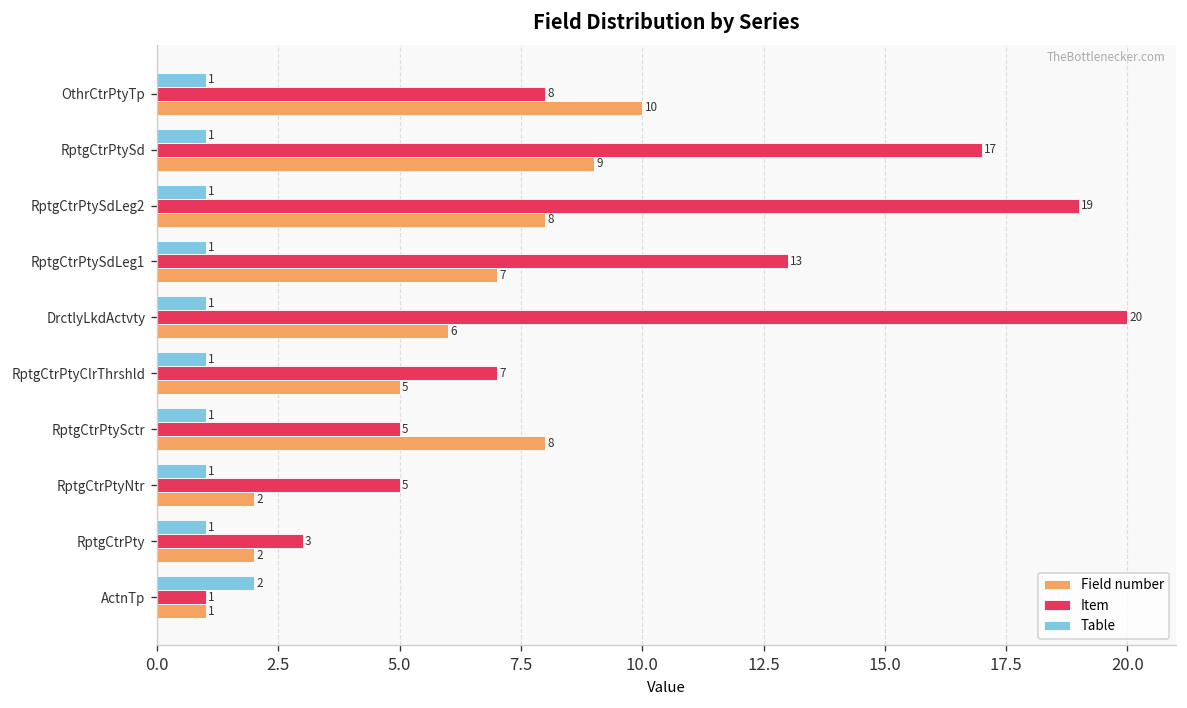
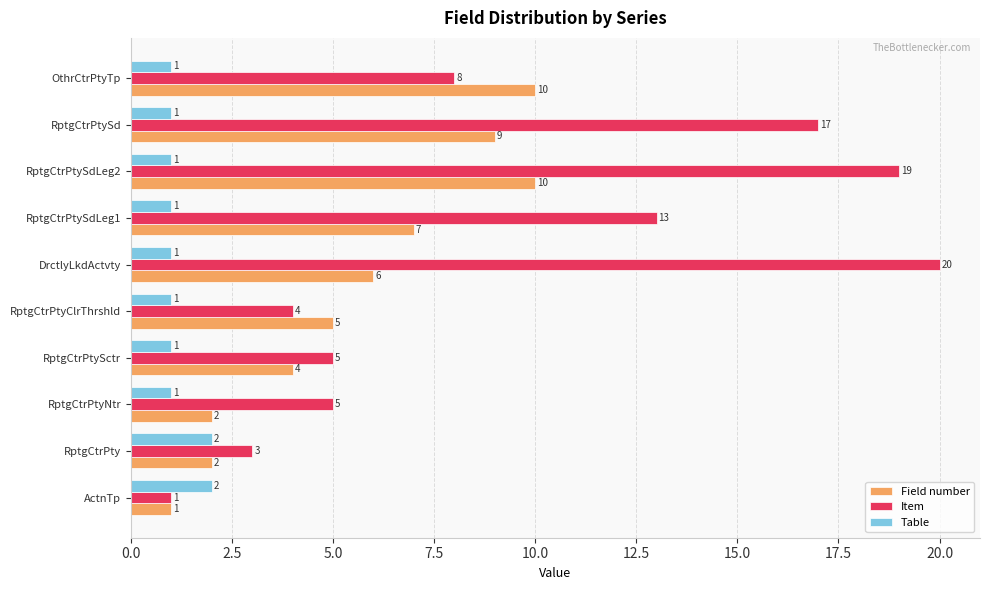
  {
    "Field number": {
      "OthrCtrPtyTp": 10,
      "RptgCtrPtySd": 9,
-     "RptgCtrPtySdLeg2": 8,
+     "RptgCtrPtySdLeg2": 10,
      "RptgCtrPtySdLeg1": 7,
      "DrctlyLkdActvty": 6,
      "RptgCtrPtyClrThrshld": 5,
-     "RptgCtrPtySctr": 8,
+     "RptgCtrPtySctr": 4,
      "RptgCtrPtyNtr": 2,
      "RptgCtrPty": 2,
      "ActnTp": 1
    },
    "Item": {
      "OthrCtrPtyTp": 8,
      "RptgCtrPtySd": 17,
      "RptgCtrPtySdLeg2": 19,
      "RptgCtrPtySdLeg1": 13,
      "DrctlyLkdActvty": 20,
-     "RptgCtrPtyClrThrshld": 7,
+     "RptgCtrPtyClrThrshld": 4,
      "RptgCtrPtySctr": 5,
      "RptgCtrPtyNtr": 5,
      "RptgCtrPty": 3,
      "ActnTp": 1
    },
    "Table": {
      "OthrCtrPtyTp": 1,
      "RptgCtrPtySd": 1,
      "RptgCtrPtySdLeg2": 1,
      "RptgCtrPtySdLeg1": 1,
      "DrctlyLkdActvty": 1,
      "RptgCtrPtyClrThrshld": 1,
      "RptgCtrPtySctr": 1,
      "RptgCtrPtyNtr": 1,
-     "RptgCtrPty": 1,
+     "RptgCtrPty": 2,
      "ActnTp": 2
    }
  }
